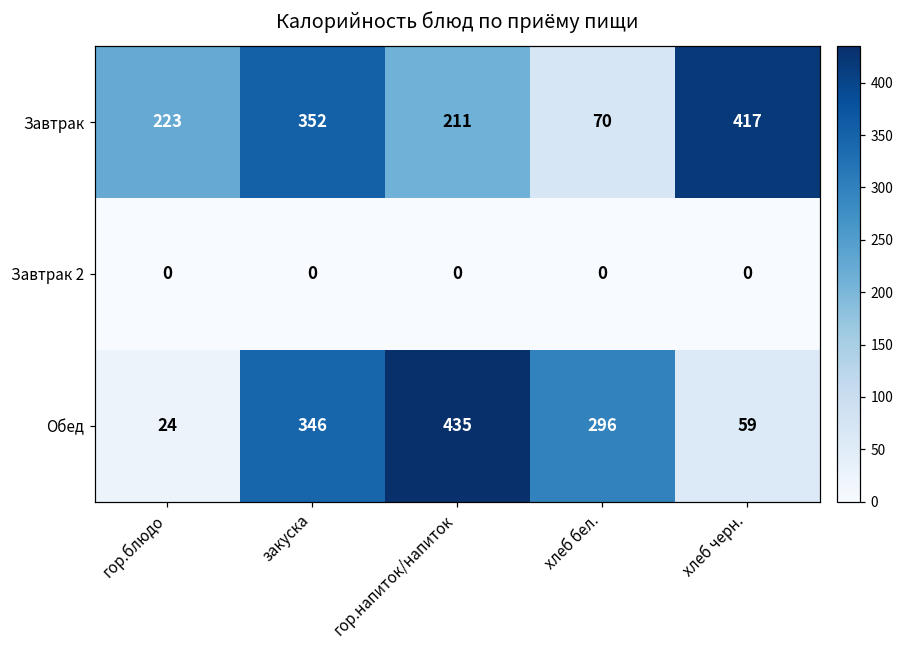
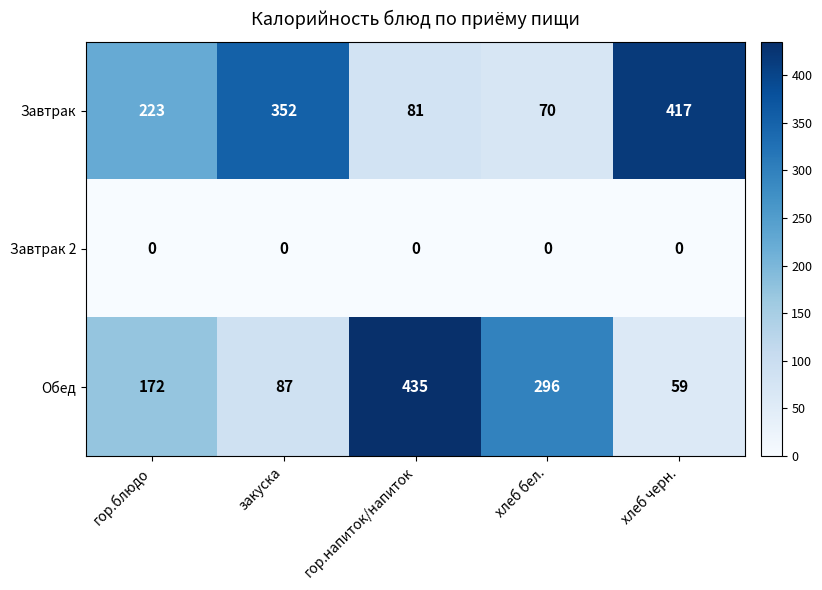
  {
    "Завтрак": {
      "гор.блюдо": 223,
      "закуска": 352,
-     "гор.напиток/напиток": 211,
+     "гор.напиток/напиток": 81,
      "хлеб бел.": 70,
      "хлеб черн.": 417
    },
    "Завтрак 2": {
      "гор.блюдо": 0,
      "закуска": 0,
      "гор.напиток/напиток": 0,
      "хлеб бел.": 0,
      "хлеб черн.": 0
    },
    "Обед": {
-     "гор.блюдо": 24,
-     "закуска": 346,
+     "гор.блюдо": 172,
+     "закуска": 87,
      "гор.напиток/напиток": 435,
      "хлеб бел.": 296,
      "хлеб черн.": 59
    }
  }
